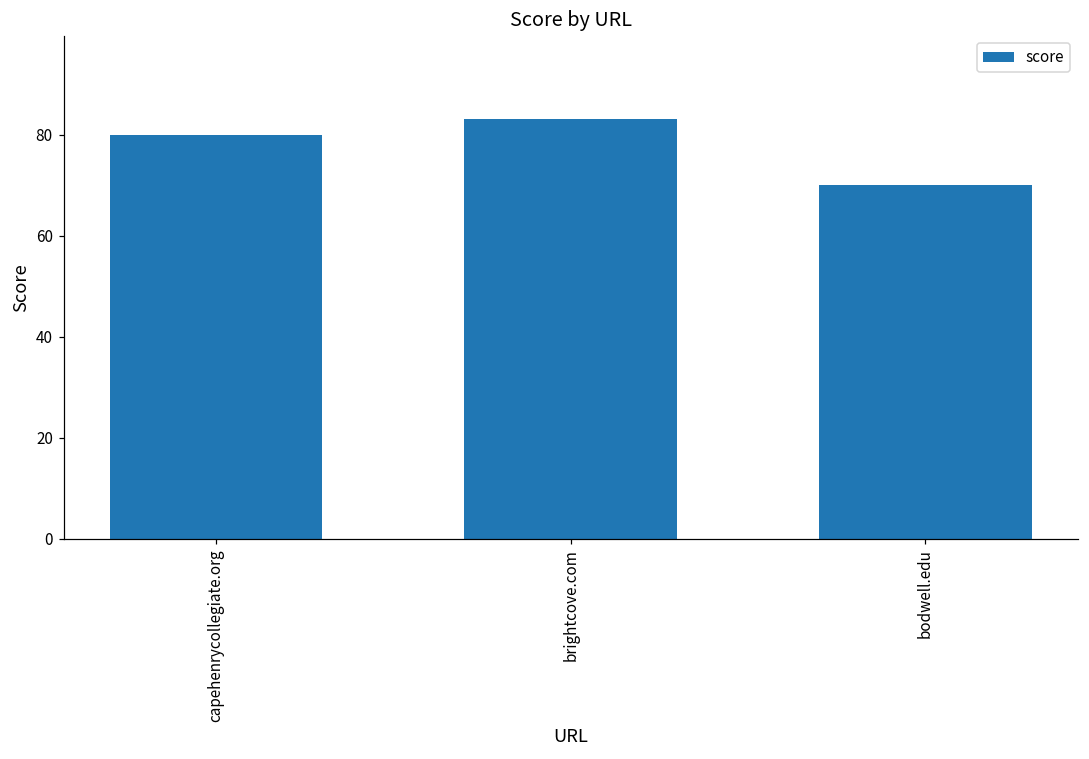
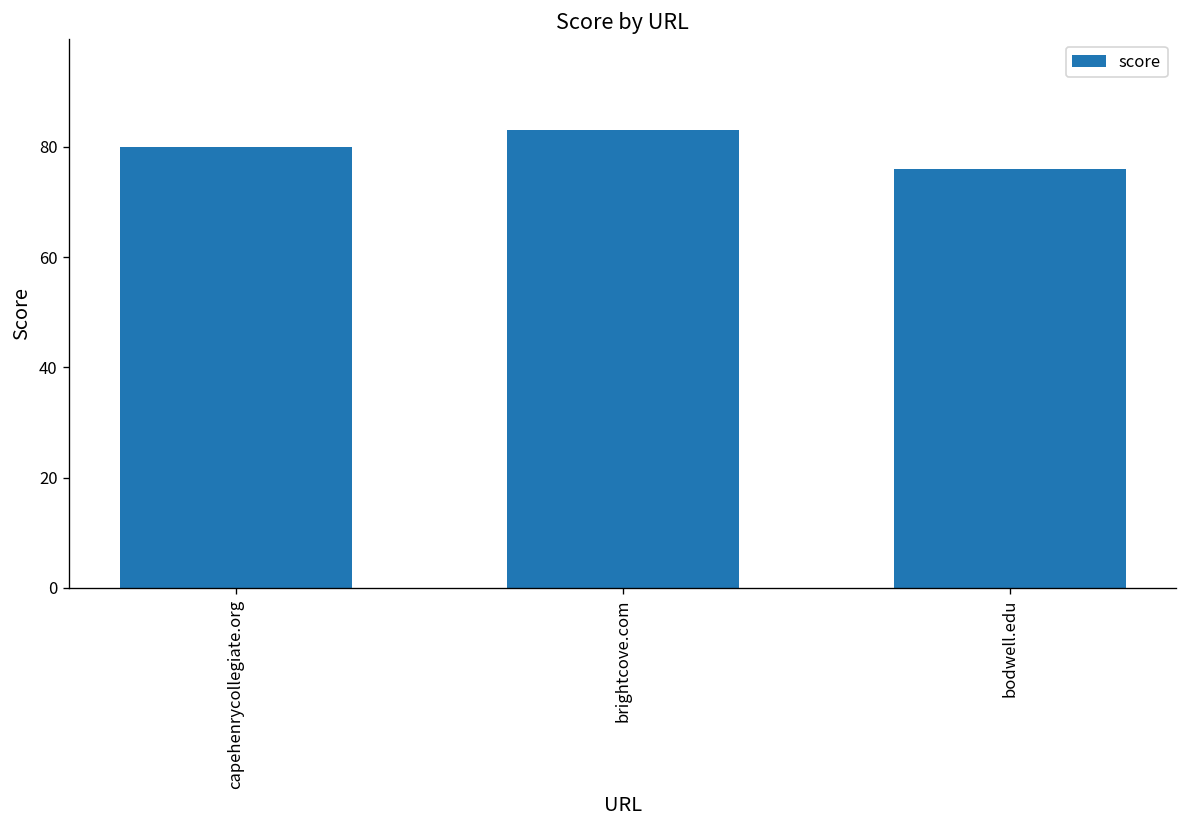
  {
    "capehenrycollegiate.org": 80,
    "brightcove.com": 83,
-   "bodwell.edu": 70
+   "bodwell.edu": 76
  }
